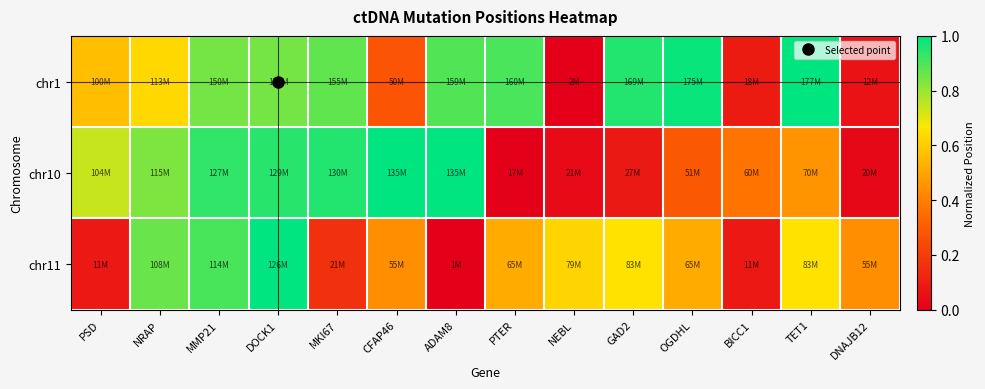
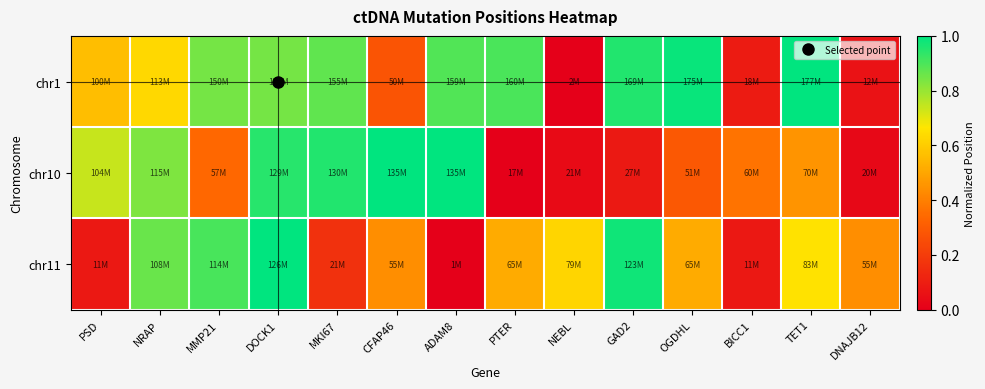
  {
    "chr1": {
      "PSD": "100M",
      "NRAP": "113M",
      "MMP21": "150M",
      "MKI67": "155M",
      "CFAP46": "50M",
      "ADAM8": "159M",
      "PTER": "160M",
      "NEBL": "2M",
      "GAD2": "169M",
      "OGDHL": "175M",
      "BICC1": "18M",
      "TET1": "177M",
      "DNAJB12": "12M"
    },
    "chr10": {
      "PSD": "104M",
      "NRAP": "115M",
-     "MMP21": "127M",
+     "MMP21": "57M",
      "DOCK1": "129M",
      "MKI67": "130M",
      "CFAP46": "135M",
      "ADAM8": "135M",
      "PTER": "17M",
      "NEBL": "21M",
      "GAD2": "27M",
      "OGDHL": "51M",
      "BICC1": "60M",
      "TET1": "70M",
      "DNAJB12": "20M"
    },
    "chr11": {
      "PSD": "11M",
      "NRAP": "108M",
      "MMP21": "114M",
      "DOCK1": "126M",
      "MKI67": "21M",
      "CFAP46": "55M",
      "ADAM8": "1M",
      "PTER": "65M",
      "NEBL": "79M",
-     "GAD2": "83M",
+     "GAD2": "123M",
      "OGDHL": "65M",
      "BICC1": "11M",
      "TET1": "83M",
      "DNAJB12": "55M"
    }
  }
